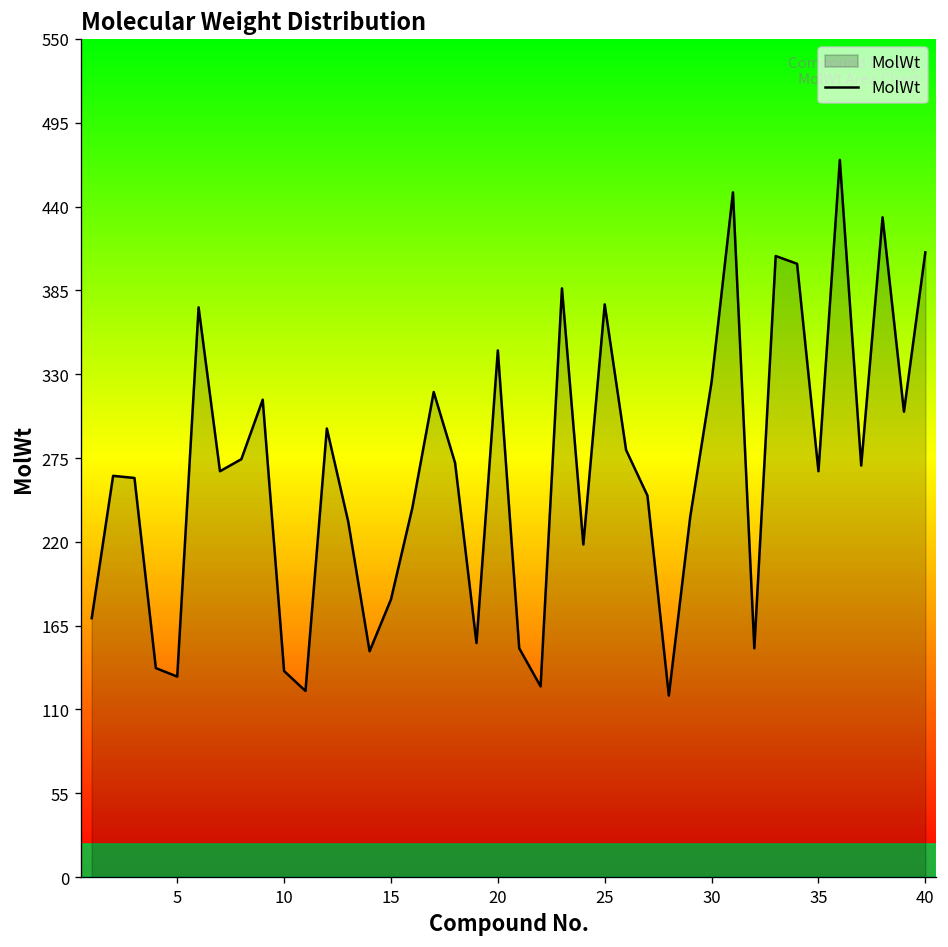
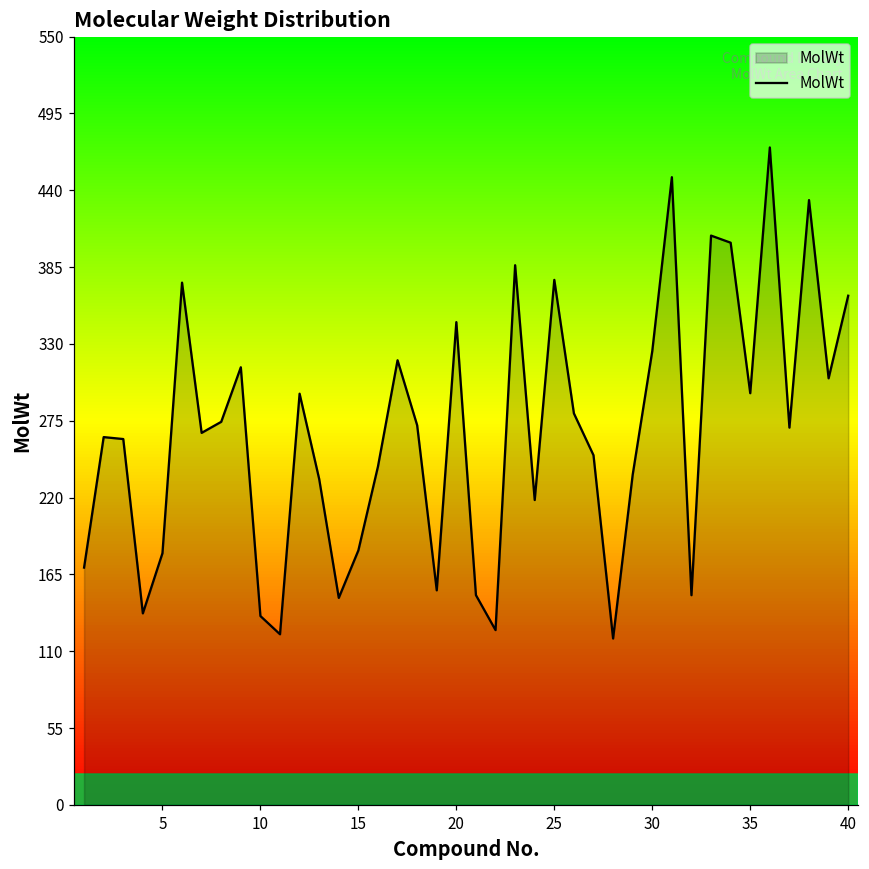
  {
-   "5": 132,
+   "5": 180,
    "10": 135,
    "15": 182,
    "20": 346,
    "25": 376,
    "30": 325,
-   "35": 266,
-   "40": 410
+   "35": 295,
+   "40": 365
  }
